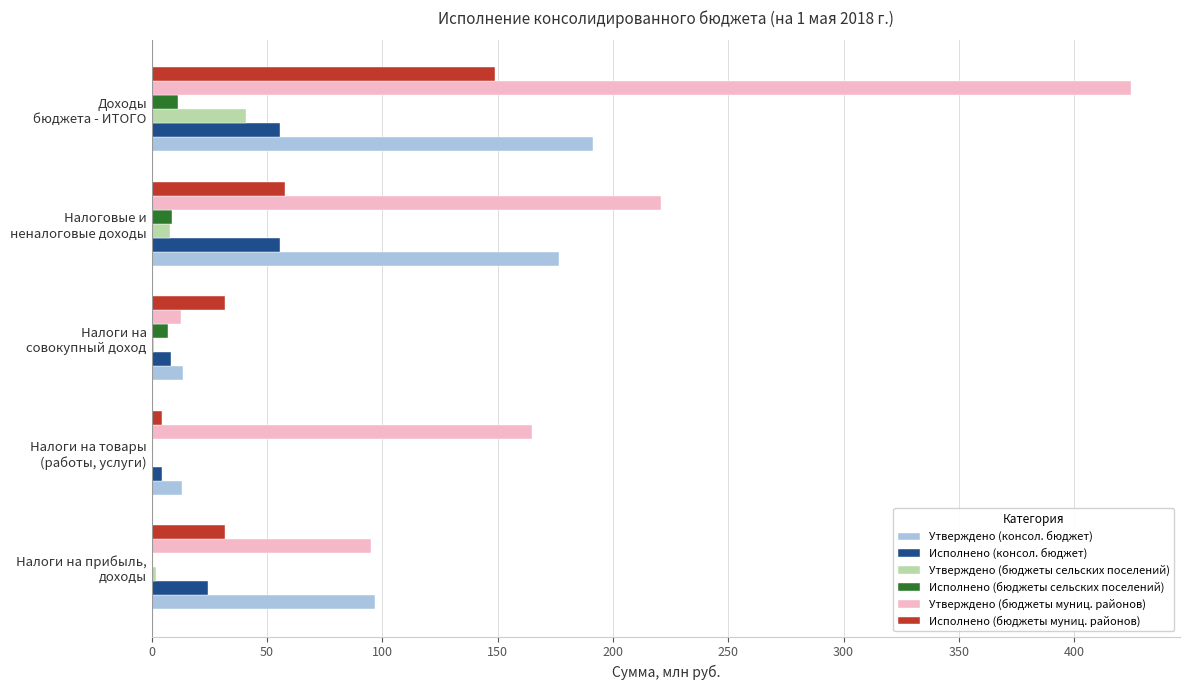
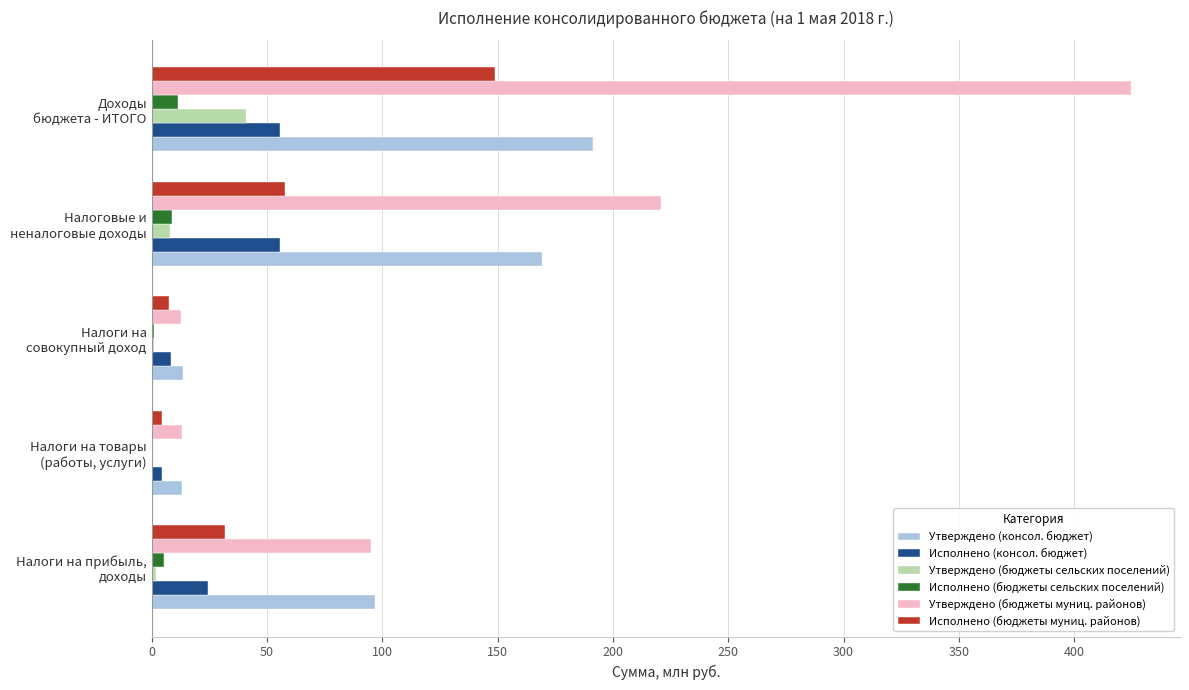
  {
    "Утверждено (консол. бюджет)": {
      "Доходы бюджета - ИТОГО": 191,
-     "Налоговые и неналоговые доходы": 177,
+     "Налоговые и неналоговые доходы": 169,
      "Налоги на совокупный доход": 14,
      "Налоги на товары (работы, услуги)": 13,
      "Налоги на прибыль, доходы": 97
    },
    "Исполнено (консол. бюджет)": {
      "Доходы бюджета - ИТОГО": 56,
      "Налоговые и неналоговые доходы": 56,
      "Налоги на совокупный доход": 8,
      "Налоги на товары (работы, услуги)": 5,
      "Налоги на прибыль, доходы": 25
    },
    "Утверждено (бюджеты сельских поселений)": {
      "Доходы бюджета - ИТОГО": 41,
      "Налоговые и неналоговые доходы": 8,
      "Налоги на товары (работы, услуги)": 0,
      "Налоги на прибыль, доходы": 2
    },
    "Исполнено (бюджеты сельских поселений)": {
      "Доходы бюджета - ИТОГО": 12,
      "Налоговые и неналоговые доходы": 9,
-     "Налоги на совокупный доход": 7,
+     "Налоги на совокупный доход": 1,
      "Налоги на товары (работы, услуги)": 0,
-     "Налоги на прибыль, доходы": 1
+     "Налоги на прибыль, доходы": 5
    },
    "Утверждено (бюджеты муниц. районов)": {
      "Доходы бюджета - ИТОГО": 425,
      "Налоговые и неналоговые доходы": 221,
      "Налоги на совокупный доход": 13,
-     "Налоги на товары (работы, услуги)": 165,
+     "Налоги на товары (работы, услуги)": 13,
      "Налоги на прибыль, доходы": 95
    },
    "Исполнено (бюджеты муниц. районов)": {
      "Доходы бюджета - ИТОГО": 149,
      "Налоговые и неналоговые доходы": 58,
-     "Налоги на совокупный доход": 32,
+     "Налоги на совокупный доход": 8,
      "Налоги на товары (работы, услуги)": 5,
      "Налоги на прибыль, доходы": 32
    }
  }
